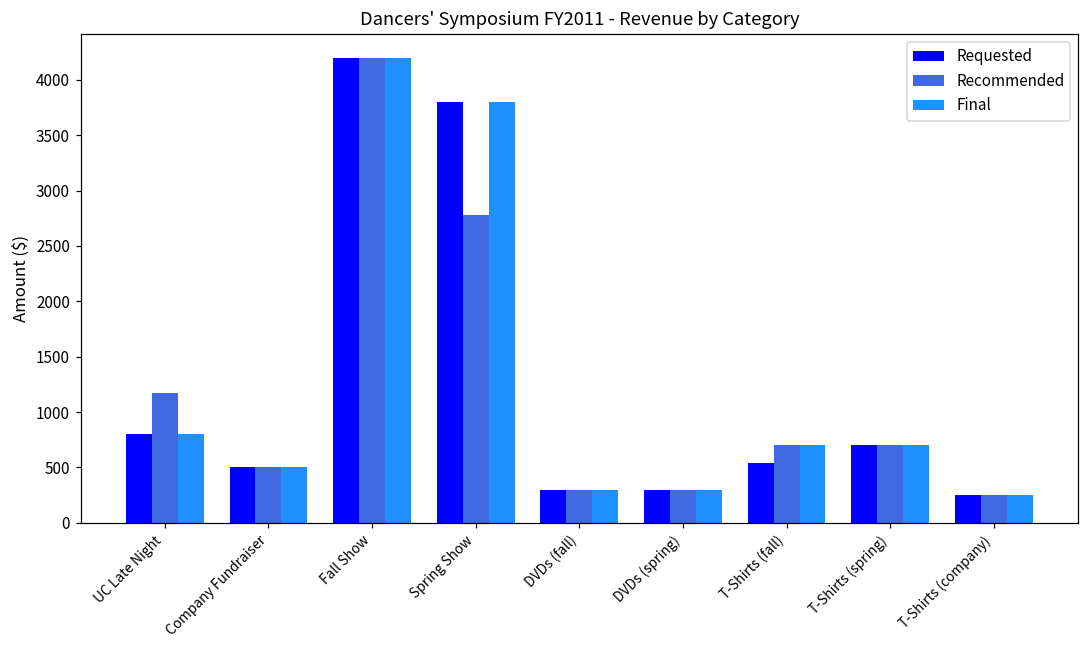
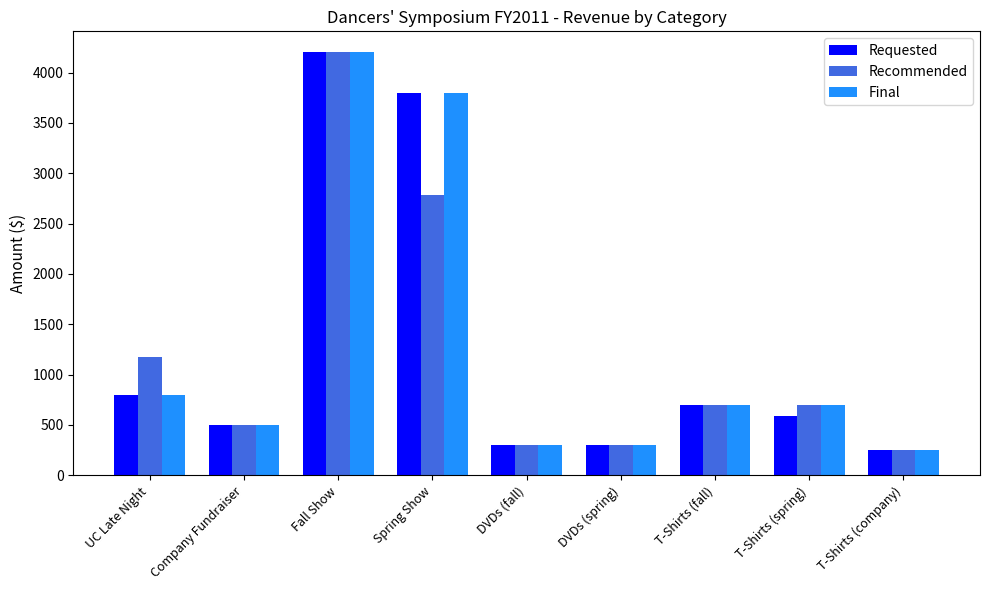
  {
    "Requested": {
      "UC Late Night": 800,
      "Company Fundraiser": 500,
      "Fall Show": 4200,
      "Spring Show": 3800,
      "DVDs (fall)": 300,
      "DVDs (spring)": 300,
-     "T-Shirts (fall)": 540,
-     "T-Shirts (spring)": 700,
+     "T-Shirts (fall)": 700,
+     "T-Shirts (spring)": 580,
      "T-Shirts (company)": 250
    },
    "Recommended": {
      "UC Late Night": 1170,
      "Company Fundraiser": 500,
      "Fall Show": 4200,
      "Spring Show": 2780,
      "DVDs (fall)": 300,
      "DVDs (spring)": 300,
      "T-Shirts (fall)": 700,
      "T-Shirts (spring)": 700,
      "T-Shirts (company)": 250
    },
    "Final": {
      "UC Late Night": 800,
      "Company Fundraiser": 500,
      "Fall Show": 4200,
      "Spring Show": 3800,
      "DVDs (fall)": 300,
      "DVDs (spring)": 300,
      "T-Shirts (fall)": 700,
      "T-Shirts (spring)": 700,
      "T-Shirts (company)": 250
    }
  }
